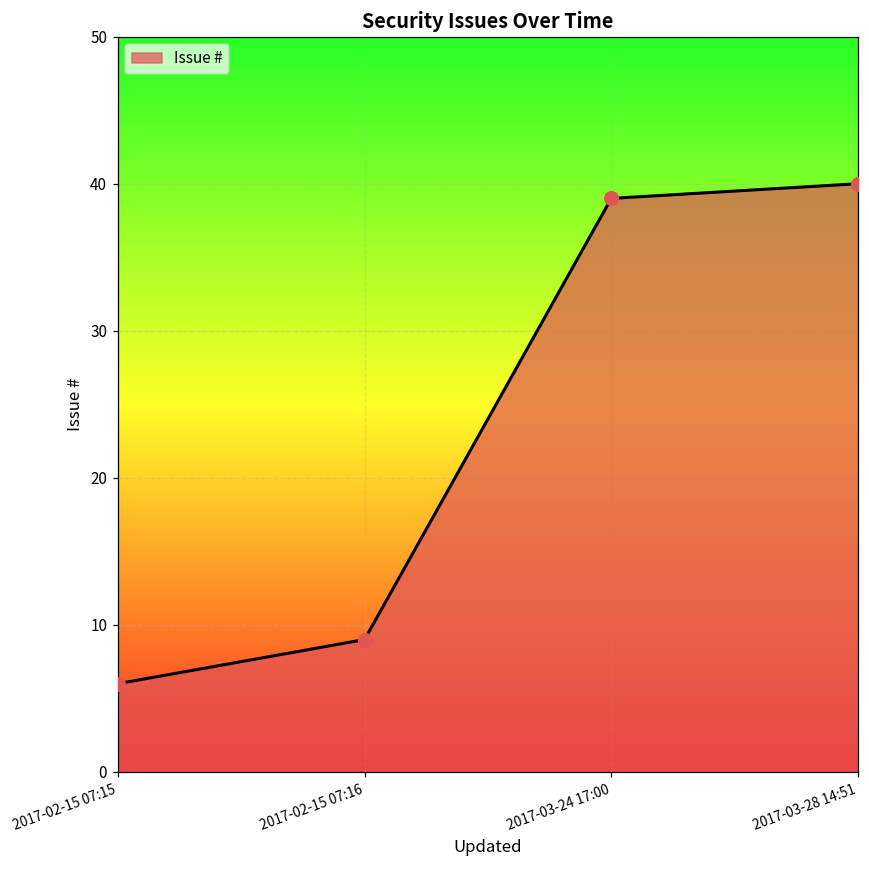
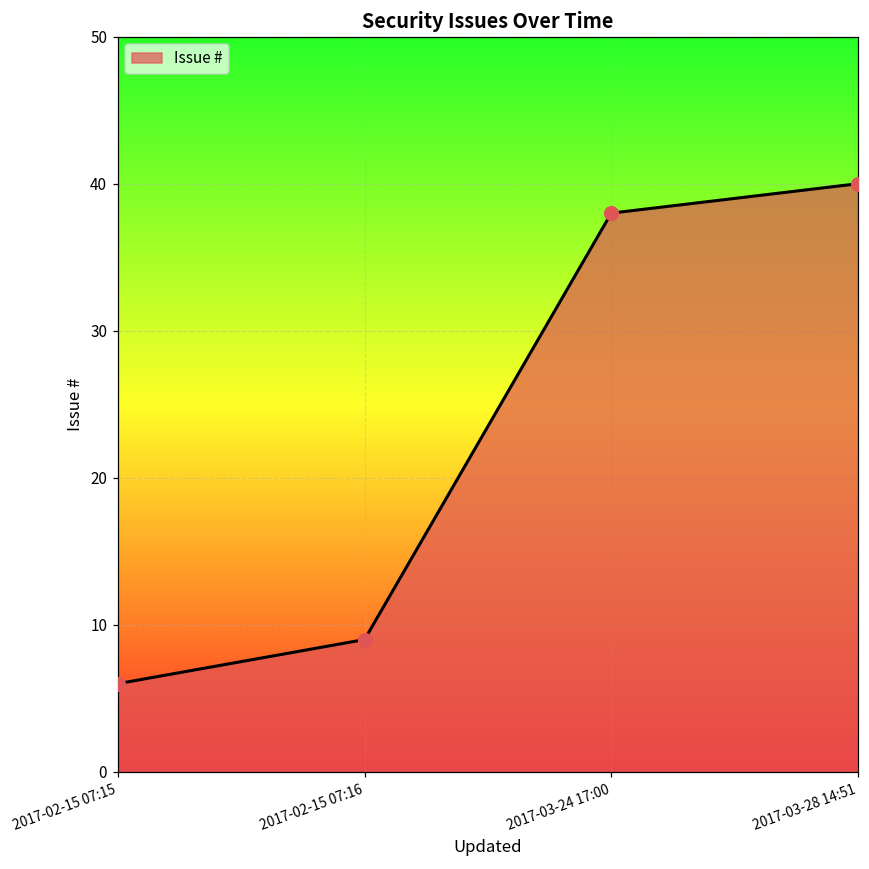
  {
    "2017-02-15 07:15": 6,
    "2017-02-15 07:16": 9,
-   "2017-03-24 17:00": 39,
+   "2017-03-24 17:00": 38,
    "2017-03-28 14:51": 40
  }
